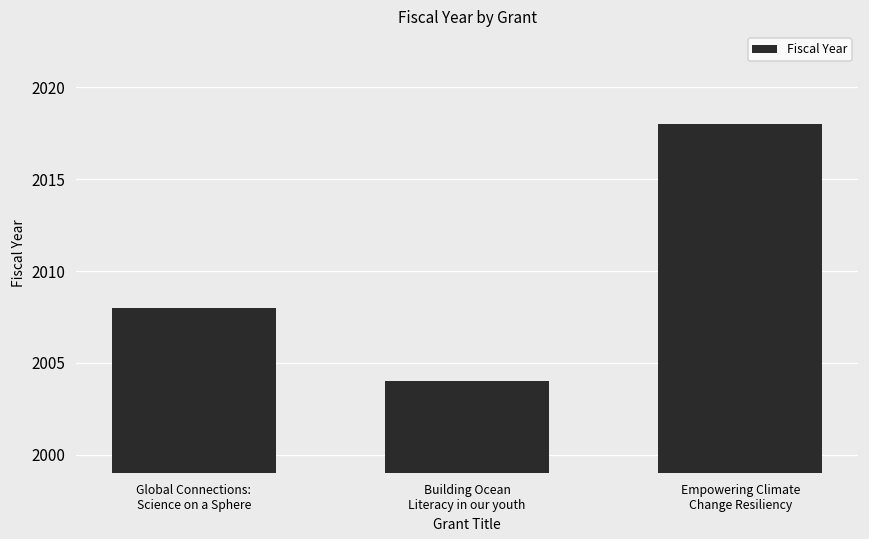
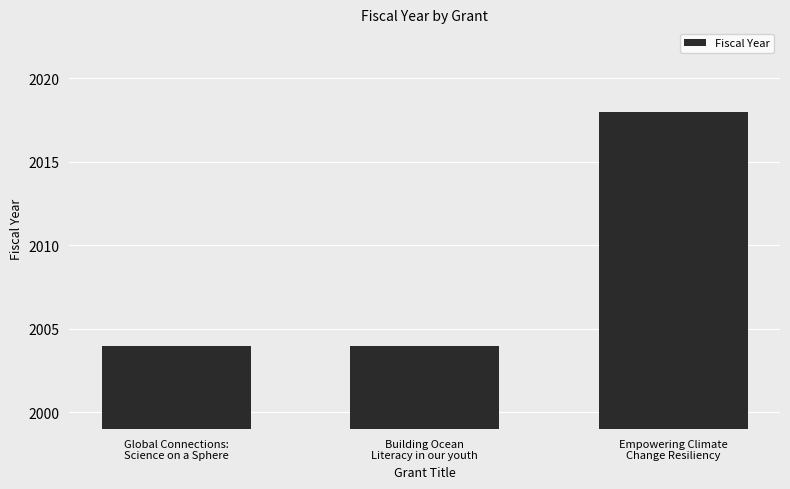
  {
-   "Global Connections: Science on a Sphere": 2008,
+   "Global Connections: Science on a Sphere": 2004,
    "Building Ocean Literacy in our youth": 2004,
    "Empowering Climate Change Resiliency": 2018
  }
